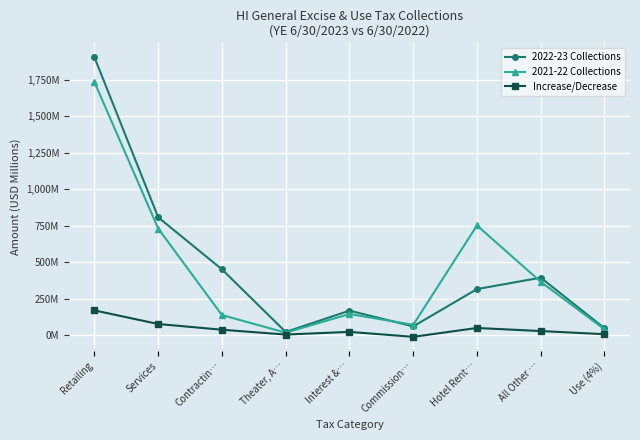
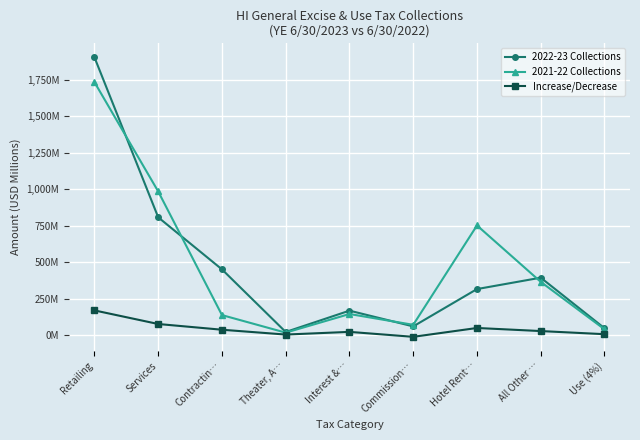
  {
    "2021-22 Collections": {
      "Retailing": "1,730,000,000",
-     "Services": "730,000,000",
+     "Services": "980,000,000",
      "Contractin…": "140,000,000",
      "Interest &…": "150,000,000",
      "Hotel Rent…": "750,000,000",
      "All Other …": "370,000,000"
    }
  }
